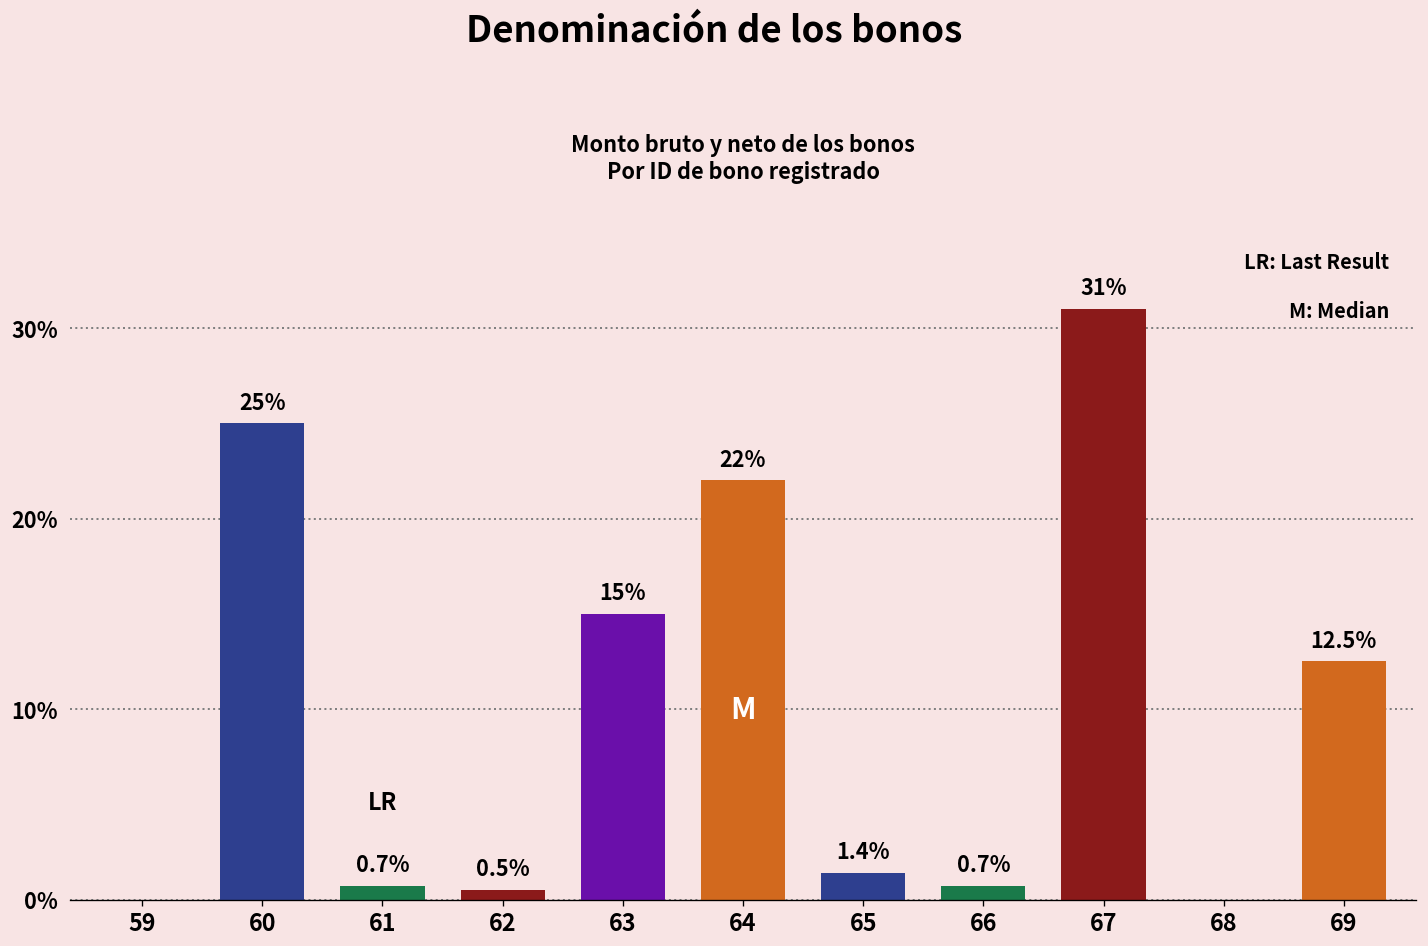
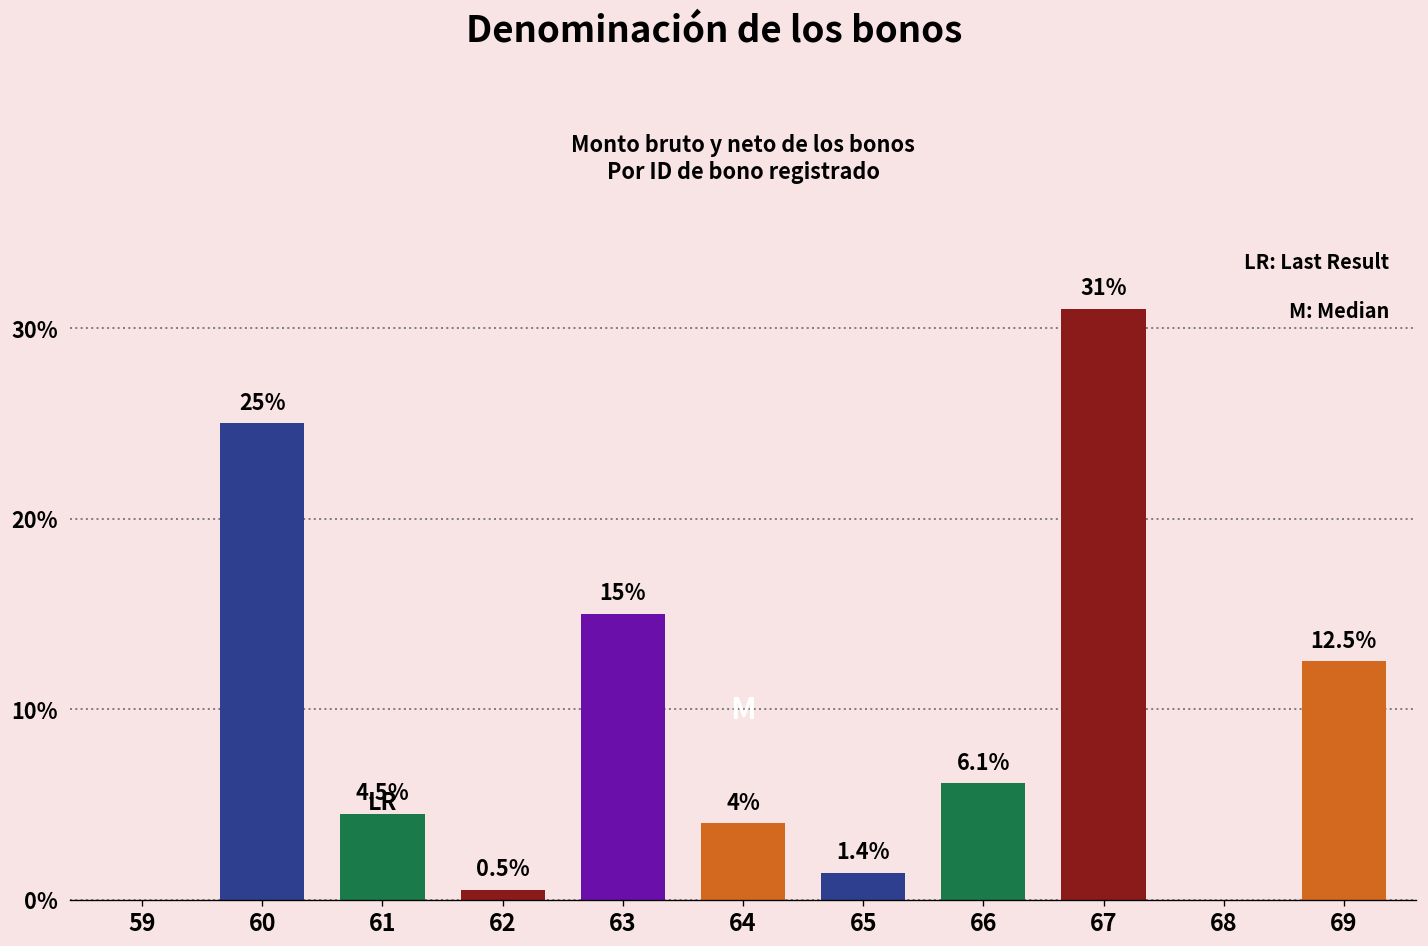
  {
    "60": "25%",
-   "61": "0.7%",
+   "61": "4.5%",
    "62": "0.5%",
    "63": "15%",
-   "64": "22%",
+   "64": "4%",
    "65": "1.4%",
-   "66": "0.7%",
+   "66": "6.1%",
    "67": "31%",
    "69": "12.5%"
  }
